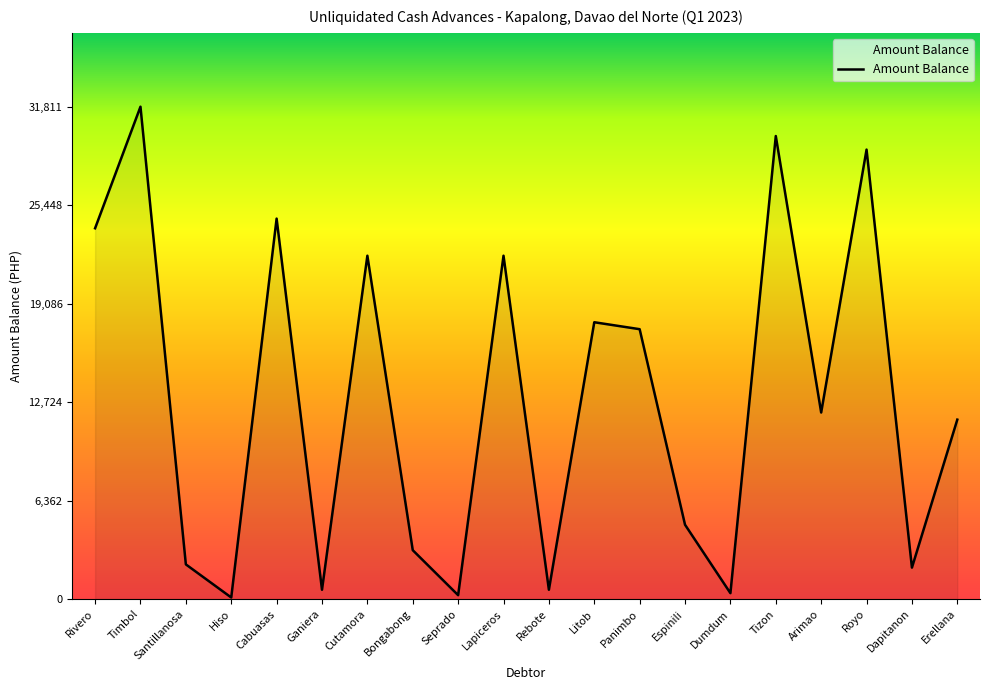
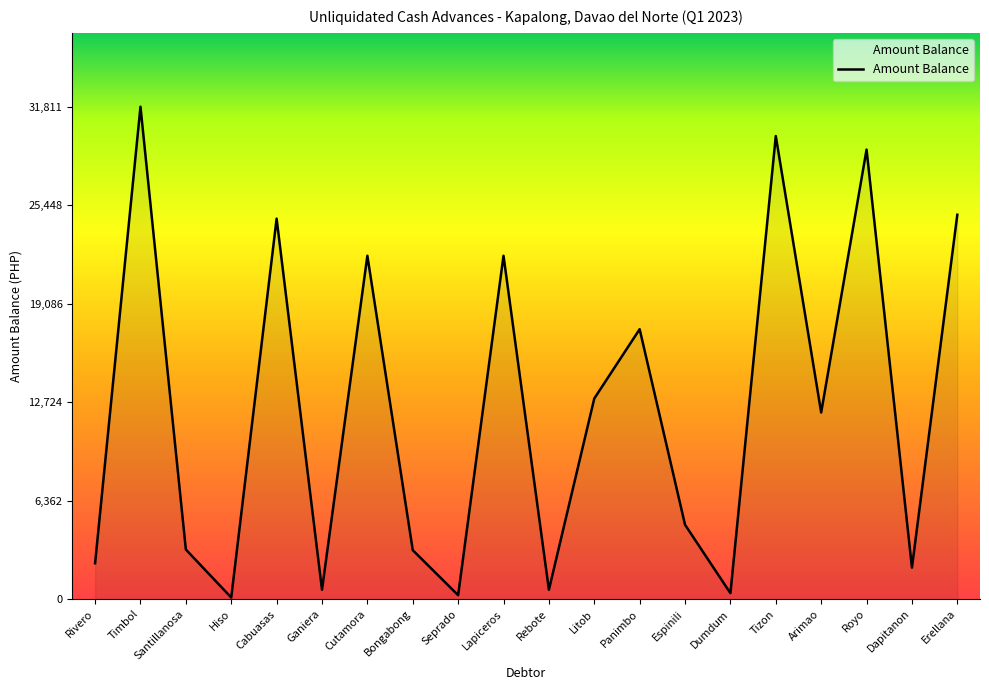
  {
-   "Rivero": "24,000",
+   "Rivero": "2,300",
    "Timbol": "31,800",
-   "Santillanosa": "2,200",
+   "Santillanosa": "3,200",
    "Hiso": "100",
    "Cabuasas": "24,600",
    "Ganiera": "600",
    "Cutamora": "22,200",
    "Bongabong": "3,200",
    "Seprado": "300",
    "Lapiceros": "22,200",
    "Rebote": "600",
-   "Litob": "17,900",
+   "Litob": "13,000",
    "Panimbo": "17,400",
    "Espinili": "4,800",
    "Dumdum": "400",
    "Tizon": "29,900",
    "Arimao": "12,100",
    "Royo": "29,000",
    "Dapitanon": "2,000",
-   "Erellana": "11,600"
+   "Erellana": "24,800"
  }
